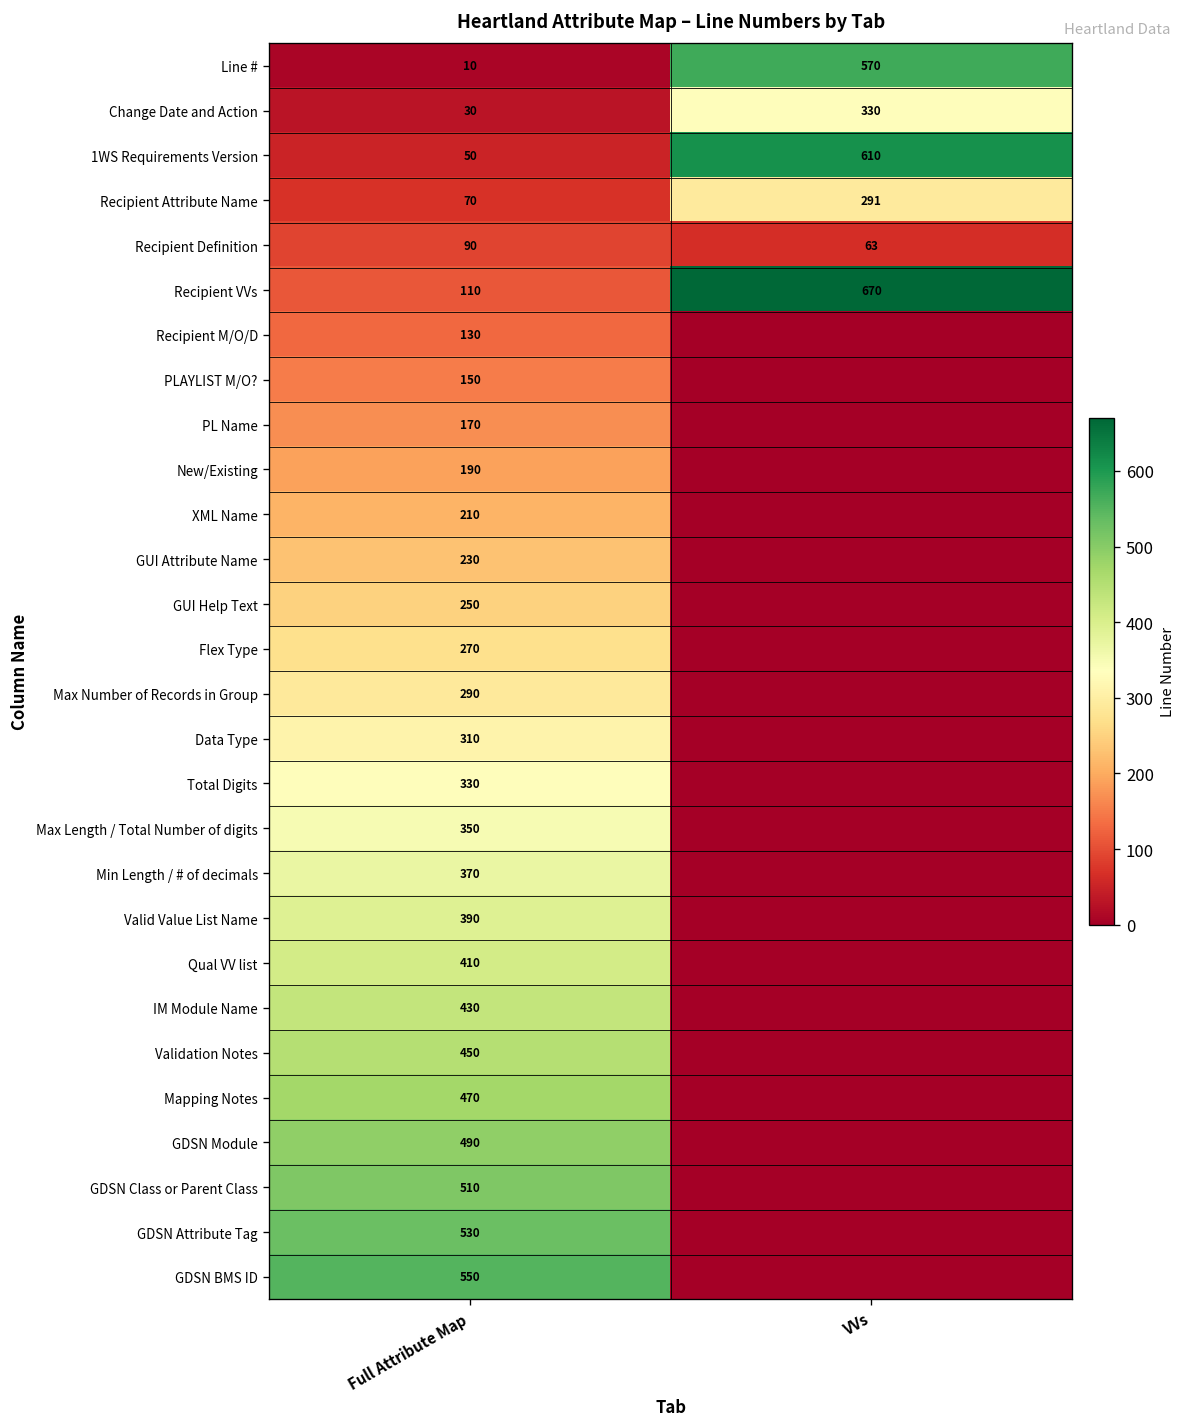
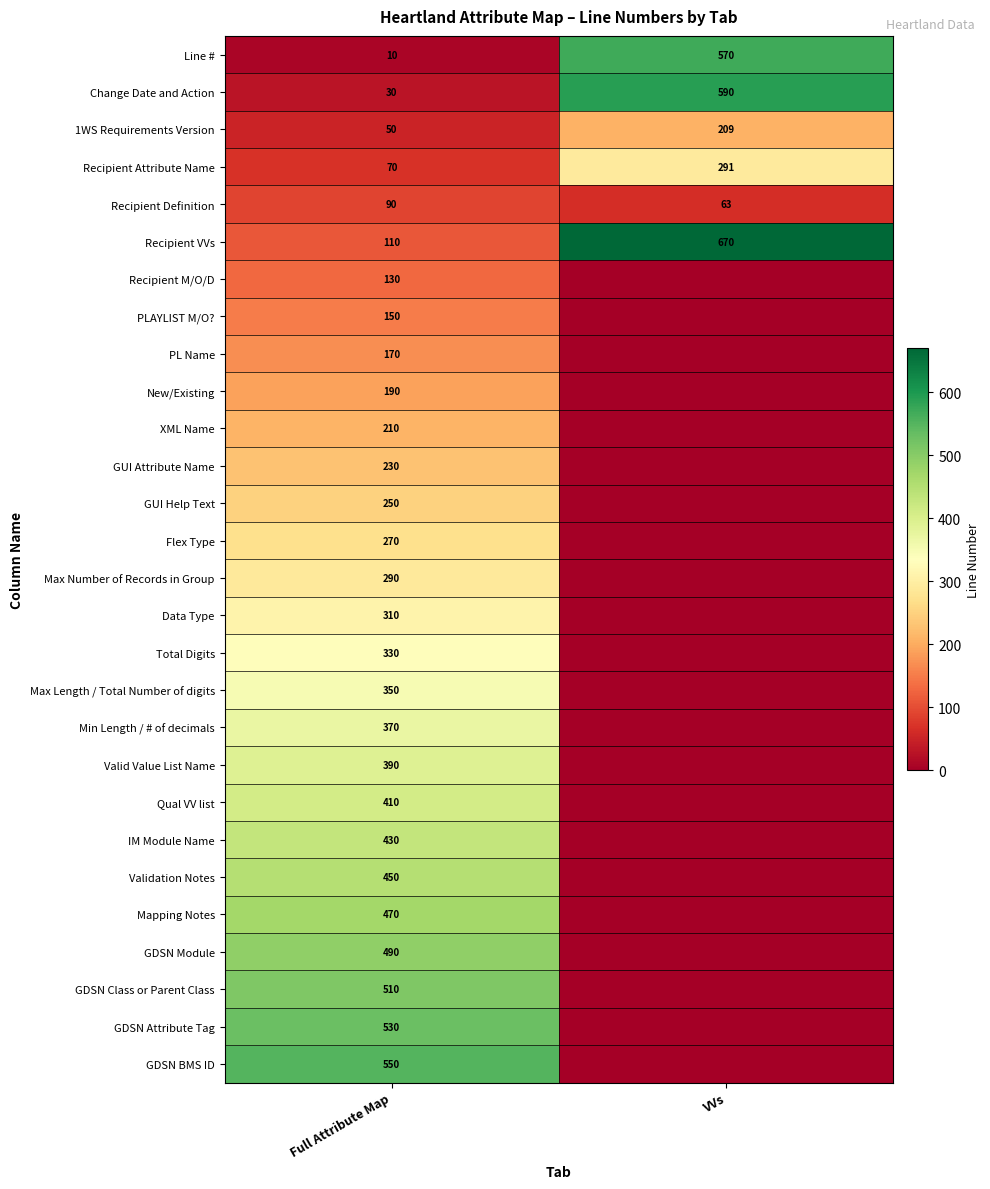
  {
    "Line #": {
      "Full Attribute Map": 10,
      "VVs": 570
    },
    "Change Date and Action": {
      "Full Attribute Map": 30,
-     "VVs": 330
+     "VVs": 590
    },
    "1WS Requirements Version": {
      "Full Attribute Map": 50,
-     "VVs": 610
+     "VVs": 209
    },
    "Recipient Attribute Name": {
      "Full Attribute Map": 70,
      "VVs": 291
    },
    "Recipient Definition": {
      "Full Attribute Map": 90,
      "VVs": 63
    },
    "Recipient VVs": {
      "Full Attribute Map": 110,
      "VVs": 670
    },
    "Recipient M/O/D": {
      "Full Attribute Map": 130
    },
    "PLAYLIST M/O?": {
      "Full Attribute Map": 150
    },
    "PL Name": {
      "Full Attribute Map": 170
    },
    "New/Existing": {
      "Full Attribute Map": 190
    },
    "XML Name": {
      "Full Attribute Map": 210
    },
    "GUI Attribute Name": {
      "Full Attribute Map": 230
    },
    "GUI Help Text": {
      "Full Attribute Map": 250
    },
    "Flex Type": {
      "Full Attribute Map": 270
    },
    "Max Number of Records in Group": {
      "Full Attribute Map": 290
    },
    "Data Type": {
      "Full Attribute Map": 310
    },
    "Total Digits": {
      "Full Attribute Map": 330
    },
    "Max Length / Total Number of digits": {
      "Full Attribute Map": 350
    },
    "Min Length / # of decimals": {
      "Full Attribute Map": 370
    },
    "Valid Value List Name": {
      "Full Attribute Map": 390
    },
    "Qual VV list": {
      "Full Attribute Map": 410
    },
    "IM Module Name": {
      "Full Attribute Map": 430
    },
    "Validation Notes": {
      "Full Attribute Map": 450
    },
    "Mapping Notes": {
      "Full Attribute Map": 470
    },
    "GDSN Module": {
      "Full Attribute Map": 490
    },
    "GDSN Class or Parent Class": {
      "Full Attribute Map": 510
    },
    "GDSN Attribute Tag": {
      "Full Attribute Map": 530
    },
    "GDSN BMS ID": {
      "Full Attribute Map": 550
    }
  }
